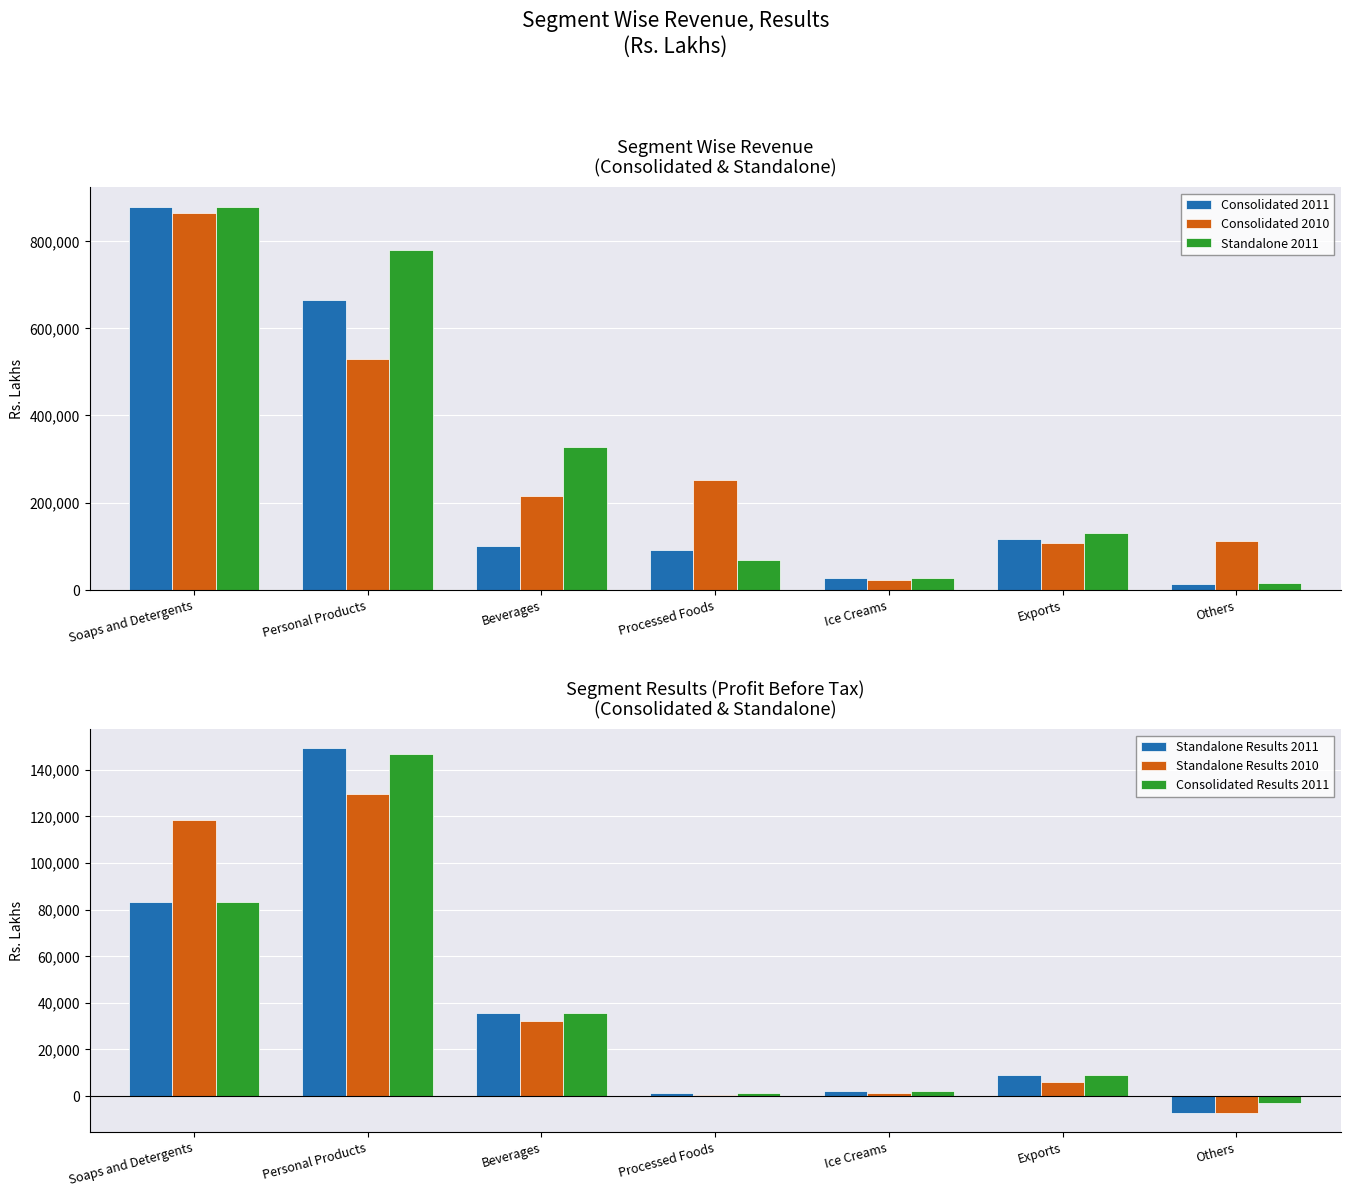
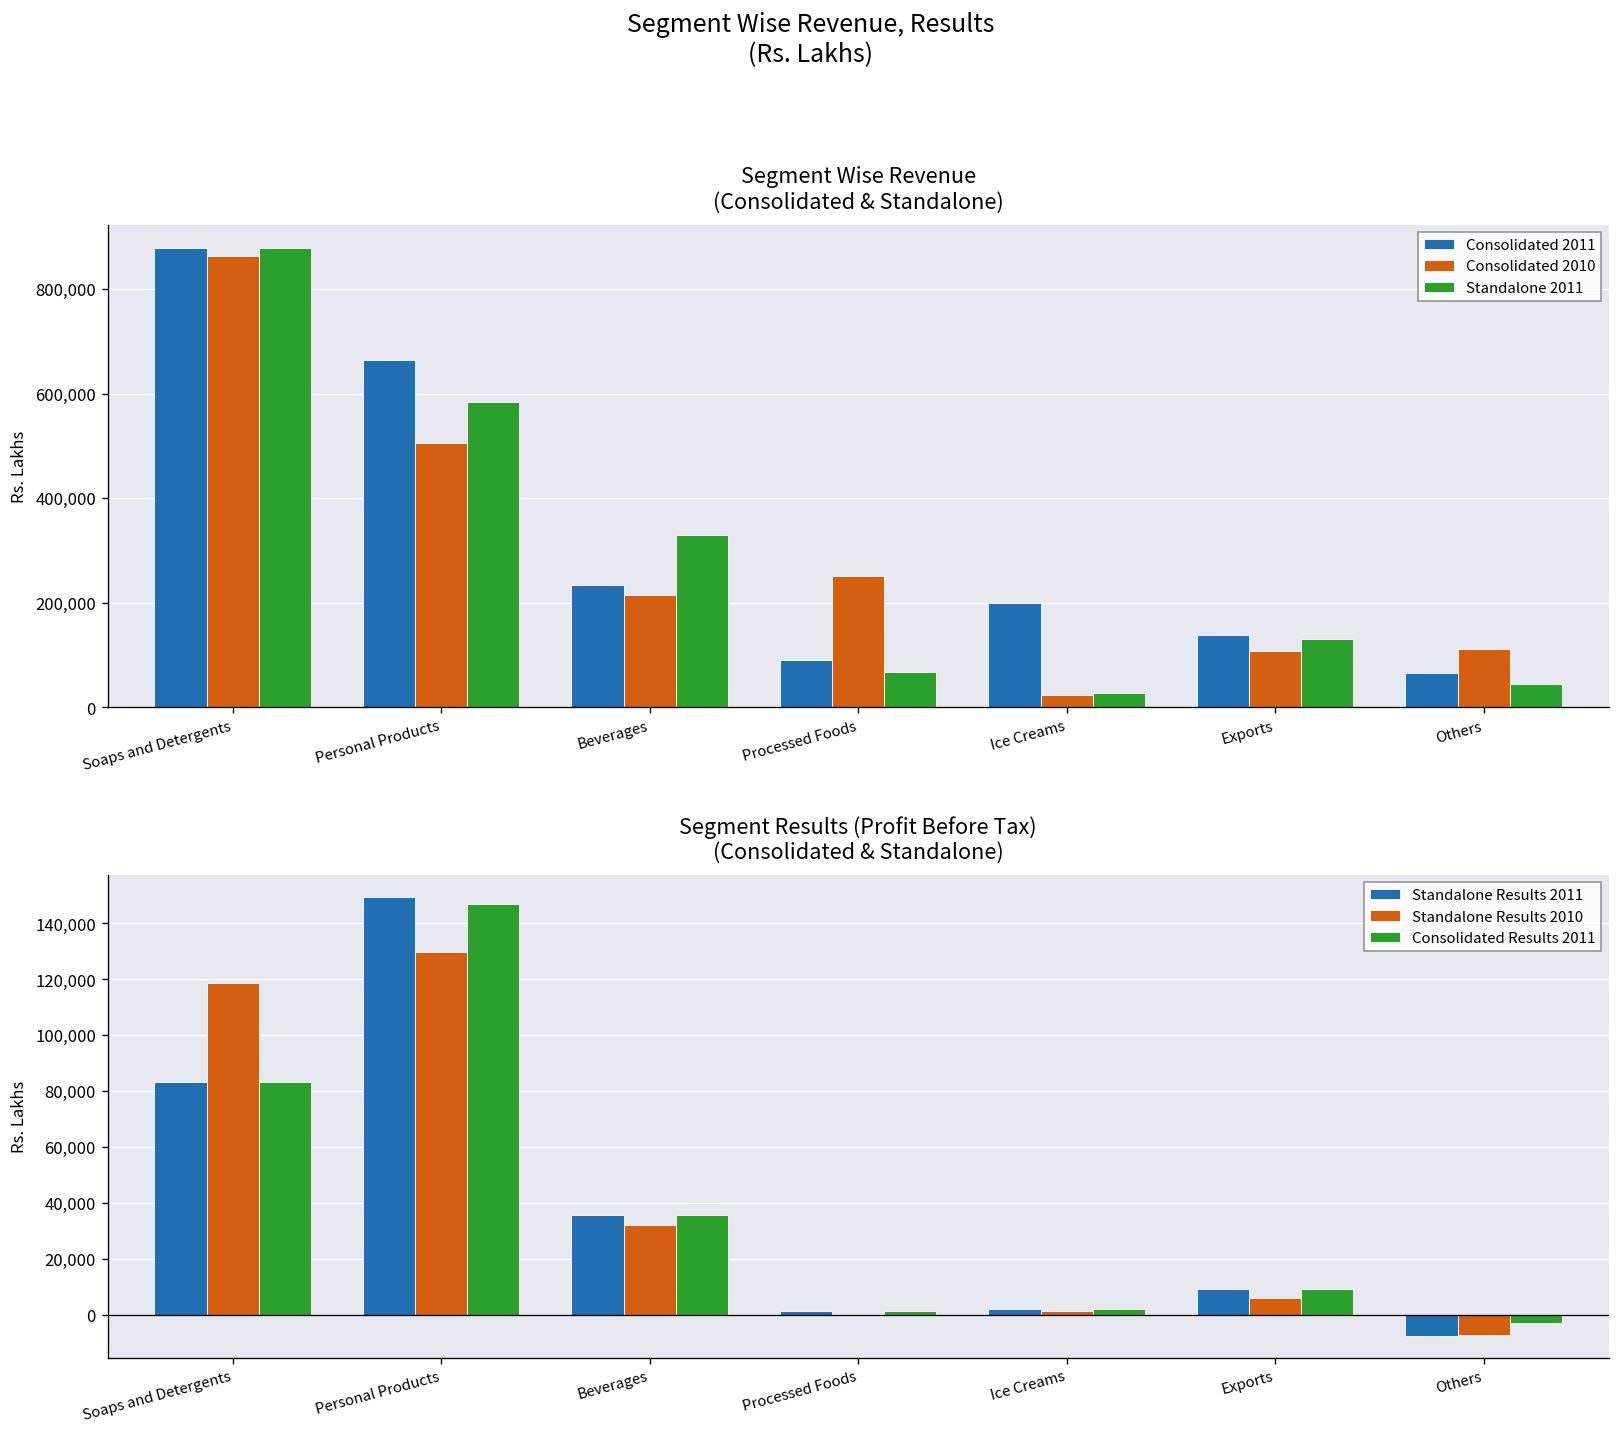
  {
    "Segment Wise Revenue (Consolidated & Standalone)": {
      "Consolidated 2011": {
        "Soaps and Detergents": "880,000",
        "Personal Products": "660,000",
-       "Beverages": "100,000",
+       "Beverages": "230,000",
        "Processed Foods": "90,000",
-       "Ice Creams": "30,000",
-       "Exports": "120,000",
-       "Others": "10,000"
+       "Ice Creams": "200,000",
+       "Exports": "140,000",
+       "Others": "70,000"
      },
      "Consolidated 2010": {
        "Soaps and Detergents": "860,000",
-       "Personal Products": "530,000",
+       "Personal Products": "510,000",
        "Beverages": "210,000",
        "Processed Foods": "250,000",
        "Ice Creams": "20,000",
        "Exports": "110,000",
        "Others": "110,000"
      },
      "Standalone 2011": {
        "Soaps and Detergents": "880,000",
-       "Personal Products": "780,000",
+       "Personal Products": "580,000",
        "Beverages": "330,000",
        "Processed Foods": "70,000",
        "Ice Creams": "30,000",
        "Exports": "130,000",
-       "Others": "10,000"
+       "Others": "40,000"
      }
    },
    "Segment Results (Profit Before Tax) (Consolidated & Standalone)": {
      "Standalone Results 2011": {
        "Soaps and Detergents": "83,000",
        "Personal Products": "149,000",
        "Beverages": "36,000",
        "Processed Foods": "1,000",
        "Ice Creams": "2,000",
        "Exports": "9,000",
        "Others": "-7,000"
      },
      "Standalone Results 2010": {
        "Soaps and Detergents": "119,000",
        "Personal Products": "130,000",
        "Beverages": "32,000",
        "Ice Creams": "1,000",
        "Exports": "6,000",
        "Others": "-7,000"
      },
      "Consolidated Results 2011": {
        "Soaps and Detergents": "83,000",
        "Personal Products": "147,000",
        "Beverages": "36,000",
        "Processed Foods": "1,000",
        "Ice Creams": "2,000",
        "Exports": "9,000",
        "Others": "-3,000"
      }
    }
  }
